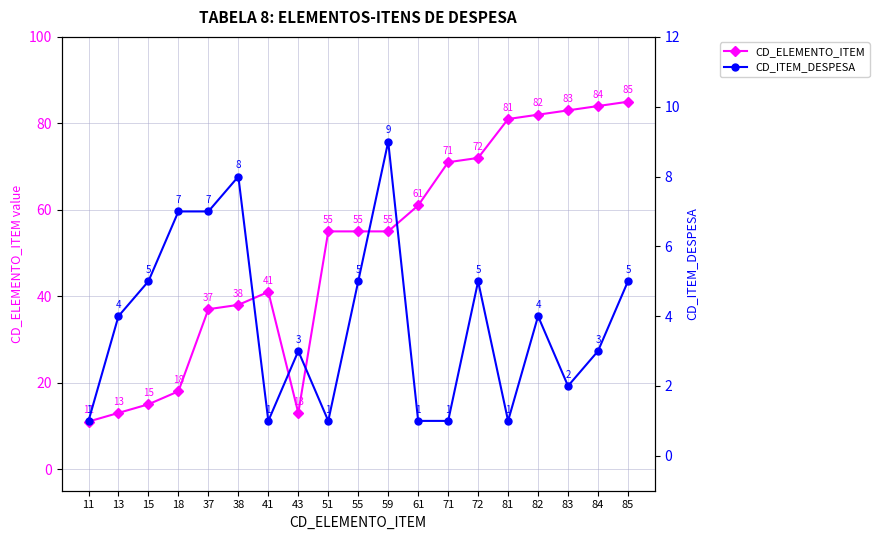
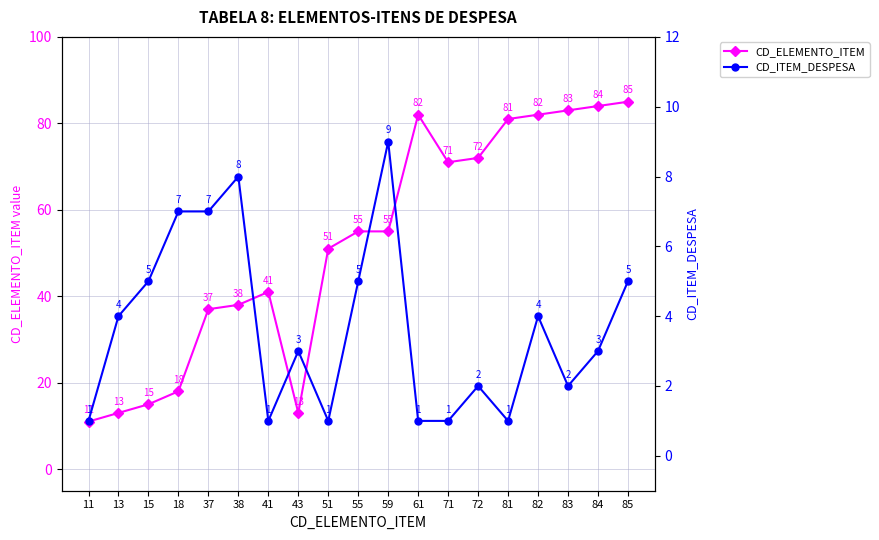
  {
    "CD_ELEMENTO_ITEM": {
      "13": 13,
      "15": 15,
      "18": 18,
      "37": 37,
      "38": 38,
      "41": 41,
      "43": 13,
-     "51": 55,
+     "51": 51,
      "55": 55,
      "59": 55,
-     "61": 61,
+     "61": 82,
      "71": 71,
      "72": 72,
      "81": 81,
      "82": 82,
      "83": 83,
      "84": 84,
      "85": 85
    },
    "CD_ITEM_DESPESA": {
      "13": 4,
      "15": 5,
      "18": 7,
      "37": 7,
      "38": 8,
      "41": 1,
      "43": 3,
      "51": 1,
      "55": 5,
      "59": 9,
      "61": 1,
      "71": 1,
-     "72": 5,
+     "72": 2,
      "81": 1,
      "82": 4,
      "83": 2,
      "84": 3,
      "85": 5
    }
  }
